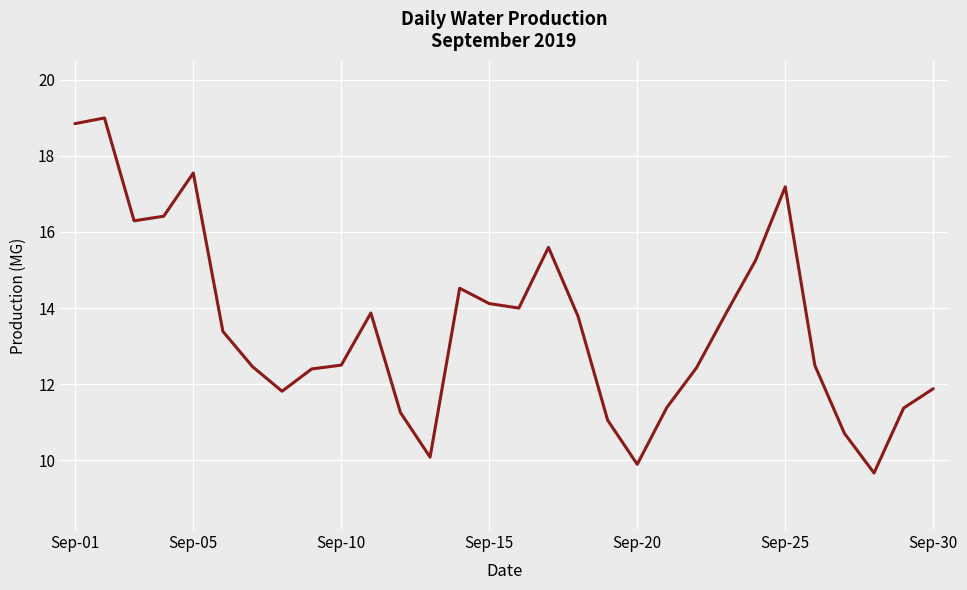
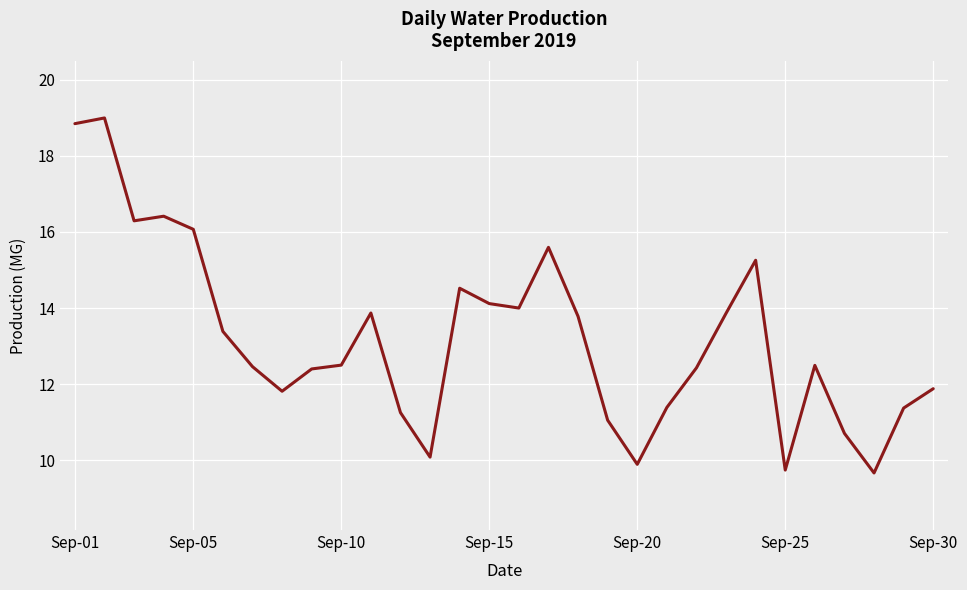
  {
    "Sep-01": 18.8,
-   "Sep-05": 17.6,
+   "Sep-05": 16.1,
    "Sep-10": 12.5,
    "Sep-15": 14.1,
    "Sep-20": 9.9,
-   "Sep-25": 17.2,
+   "Sep-25": 9.7,
    "Sep-30": 11.9
  }
